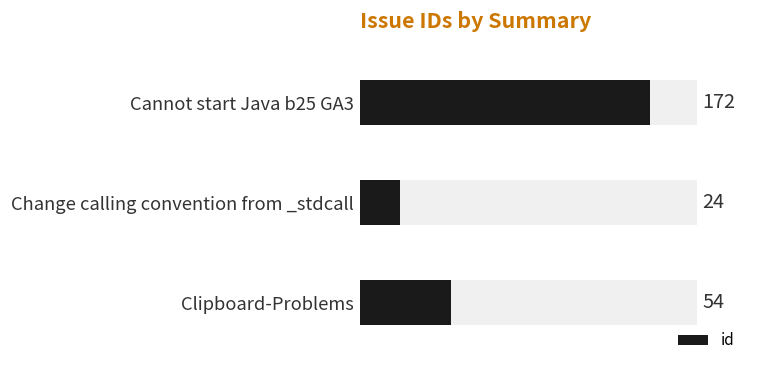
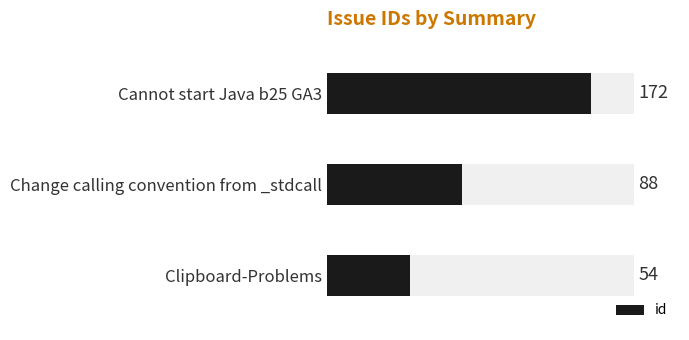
  {
    "id": {
-     "Change calling convention from _stdcall": 24
+     "Change calling convention from _stdcall": 88
    }
  }
